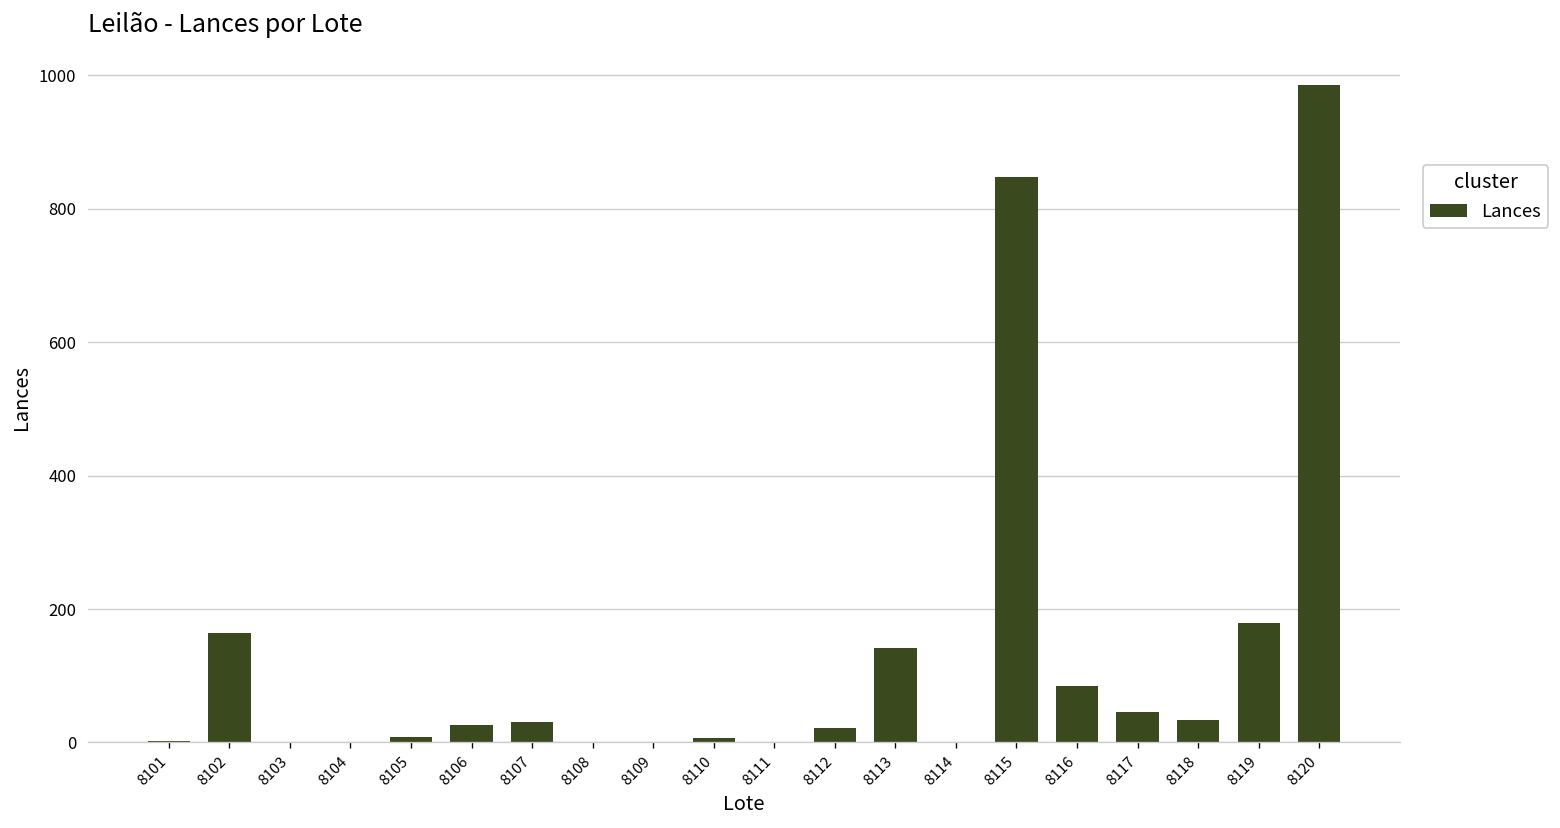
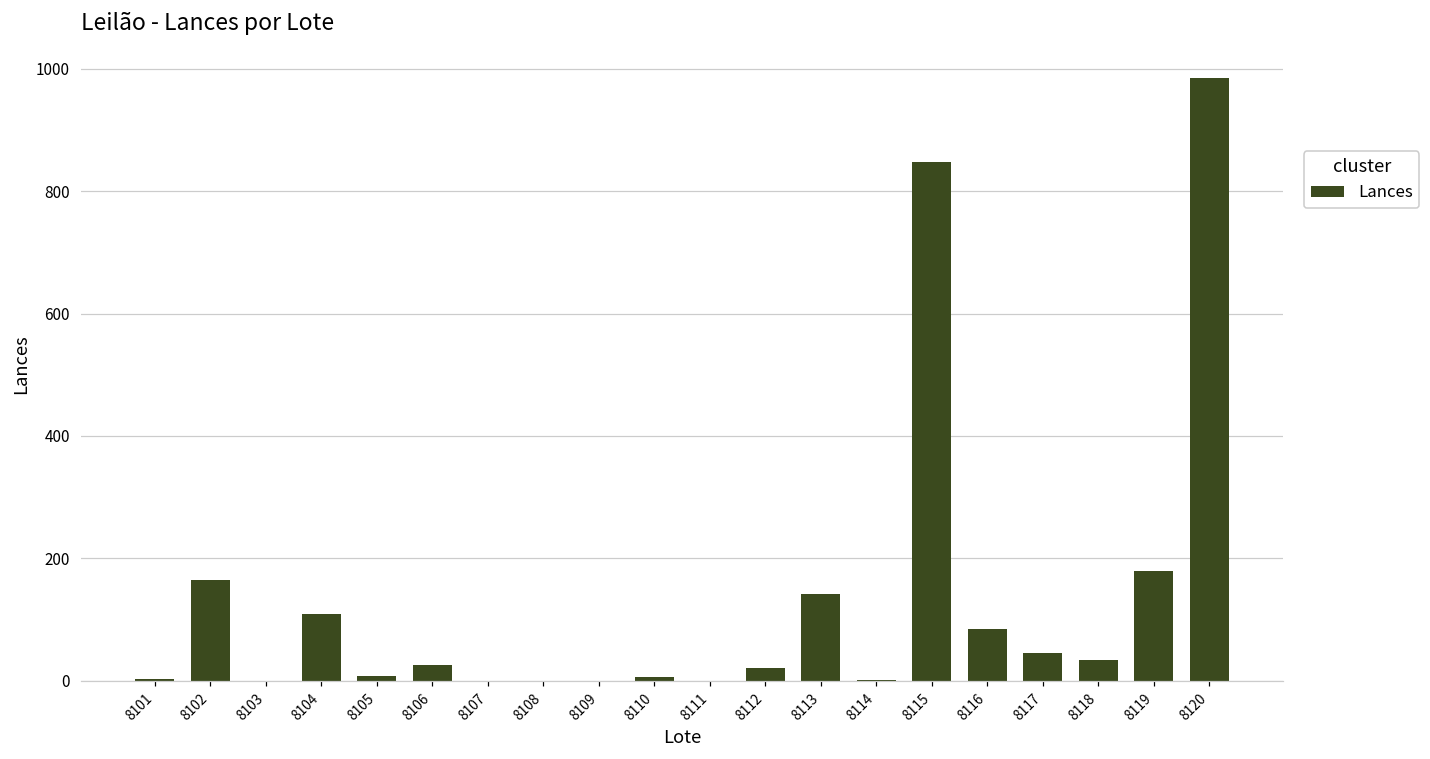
  {
    "8102": 160,
    "8103": 0,
-   "8104": 0,
+   "8104": 110,
    "8105": 10,
    "8106": 30,
-   "8107": 30,
+   "8107": 0,
    "8108": 0,
    "8109": 0,
    "8110": 10,
    "8111": 0,
    "8112": 20,
    "8113": 140,
    "8115": 850,
    "8116": 80,
    "8117": 50,
    "8118": 30,
    "8119": 180,
    "8120": 990
  }
